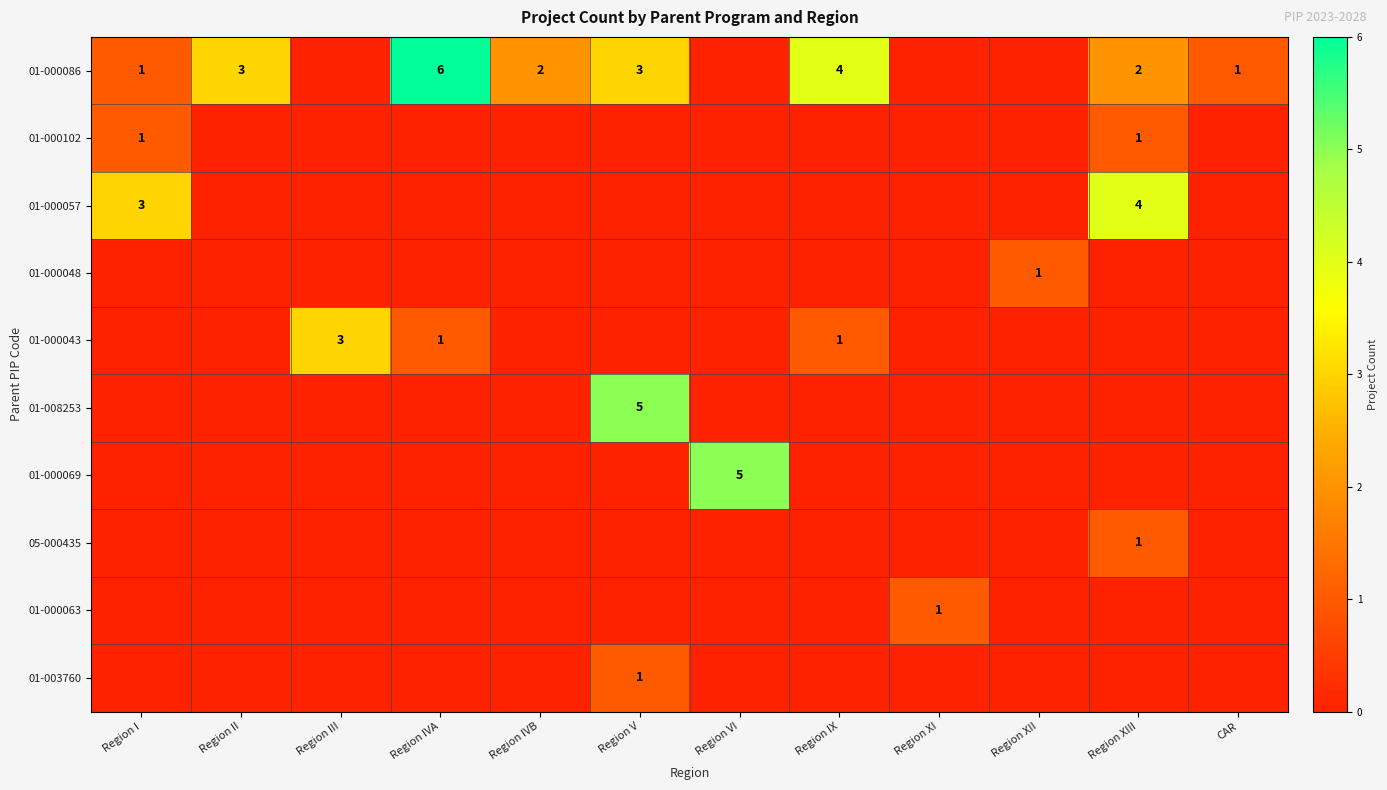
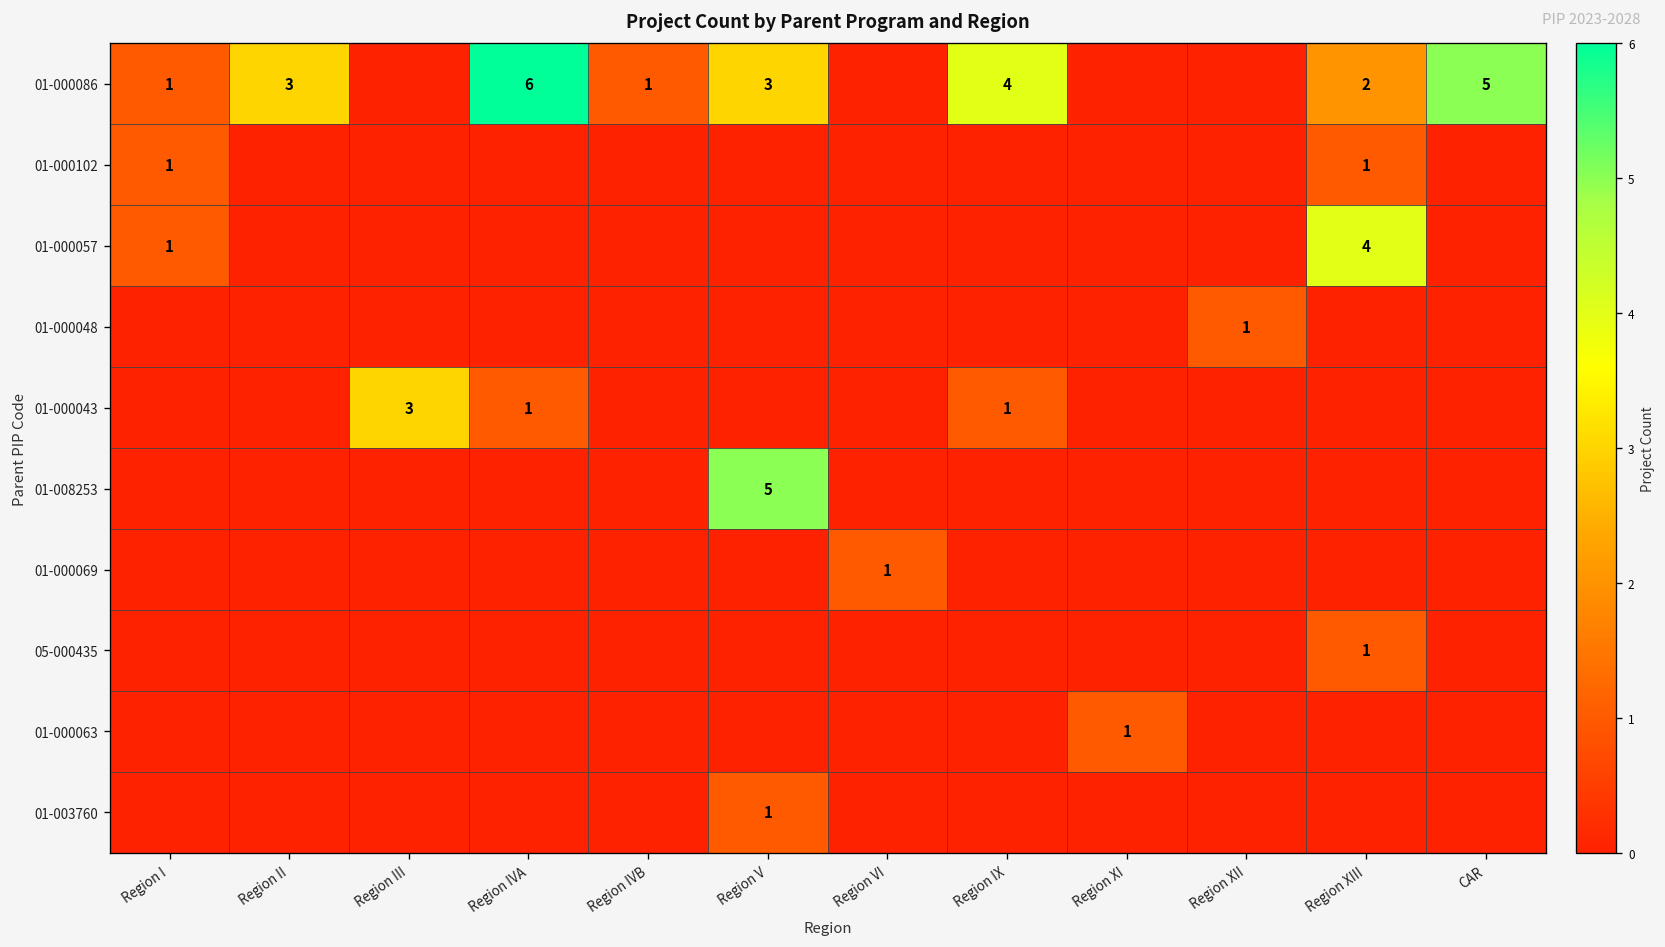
  {
    "01-000086": {
      "Region I": 1,
      "Region II": 3,
      "Region IVA": 6,
-     "Region IVB": 2,
+     "Region IVB": 1,
      "Region V": 3,
      "Region IX": 4,
      "Region XIII": 2,
-     "CAR": 1
+     "CAR": 5
    },
    "01-000102": {
      "Region I": 1,
      "Region XIII": 1
    },
    "01-000057": {
-     "Region I": 3,
+     "Region I": 1,
      "Region XIII": 4
    },
    "01-000048": {
      "Region XII": 1
    },
    "01-000043": {
      "Region III": 3,
      "Region IVA": 1,
      "Region IX": 1
    },
    "01-008253": {
      "Region V": 5
    },
    "01-000069": {
-     "Region VI": 5
+     "Region VI": 1
    },
    "05-000435": {
      "Region XIII": 1
    },
    "01-000063": {
      "Region XI": 1
    },
    "01-003760": {
      "Region V": 1
    }
  }
